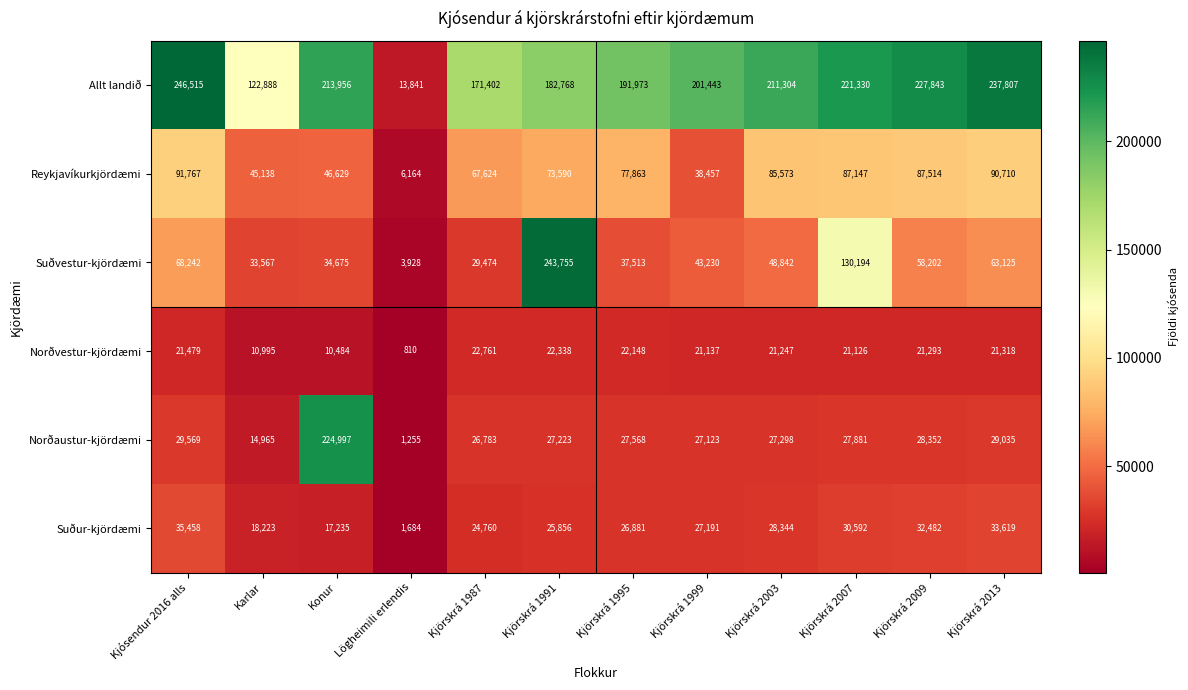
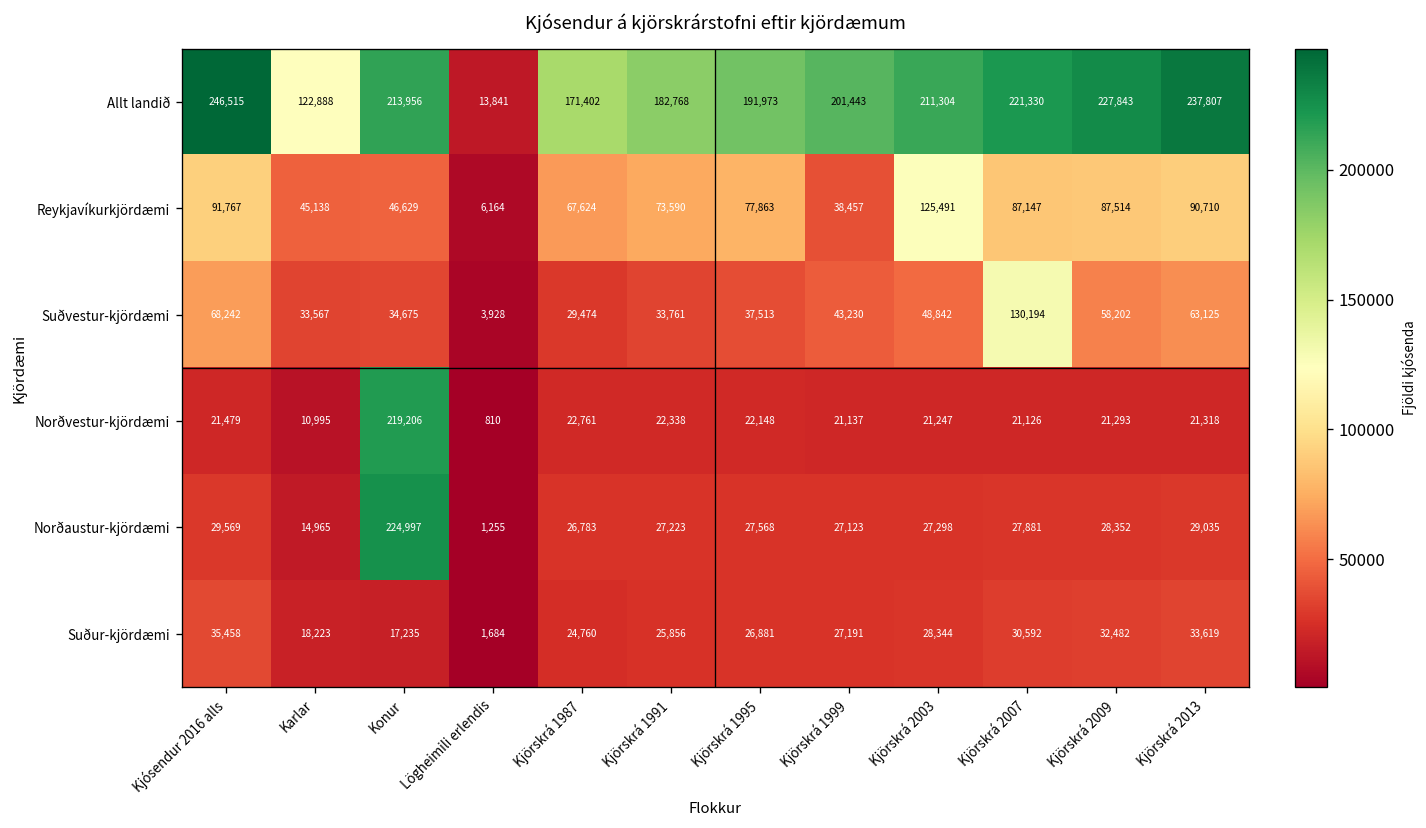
  {
    "Allt landið": {
      "Kjósendur 2016 alls": "246,515",
      "Karlar": "122,888",
      "Konur": "213,956",
      "Lögheimili erlendis": "13,841",
      "Kjörskrá 1987": "171,402",
      "Kjörskrá 1991": "182,768",
      "Kjörskrá 1995": "191,973",
      "Kjörskrá 1999": "201,443",
      "Kjörskrá 2003": "211,304",
      "Kjörskrá 2007": "221,330",
      "Kjörskrá 2009": "227,843",
      "Kjörskrá 2013": "237,807"
    },
    "Reykjavíkurkjördæmi": {
      "Kjósendur 2016 alls": "91,767",
      "Karlar": "45,138",
      "Konur": "46,629",
      "Lögheimili erlendis": "6,164",
      "Kjörskrá 1987": "67,624",
      "Kjörskrá 1991": "73,590",
      "Kjörskrá 1995": "77,863",
      "Kjörskrá 1999": "38,457",
-     "Kjörskrá 2003": "85,573",
+     "Kjörskrá 2003": "125,491",
      "Kjörskrá 2007": "87,147",
      "Kjörskrá 2009": "87,514",
      "Kjörskrá 2013": "90,710"
    },
    "Suðvestur-kjördæmi": {
      "Kjósendur 2016 alls": "68,242",
      "Karlar": "33,567",
      "Konur": "34,675",
      "Lögheimili erlendis": "3,928",
      "Kjörskrá 1987": "29,474",
-     "Kjörskrá 1991": "243,755",
+     "Kjörskrá 1991": "33,761",
      "Kjörskrá 1995": "37,513",
      "Kjörskrá 1999": "43,230",
      "Kjörskrá 2003": "48,842",
      "Kjörskrá 2007": "130,194",
      "Kjörskrá 2009": "58,202",
      "Kjörskrá 2013": "63,125"
    },
    "Norðvestur-kjördæmi": {
      "Kjósendur 2016 alls": "21,479",
      "Karlar": "10,995",
-     "Konur": "10,484",
+     "Konur": "219,206",
      "Lögheimili erlendis": "810",
      "Kjörskrá 1987": "22,761",
      "Kjörskrá 1991": "22,338",
      "Kjörskrá 1995": "22,148",
      "Kjörskrá 1999": "21,137",
      "Kjörskrá 2003": "21,247",
      "Kjörskrá 2007": "21,126",
      "Kjörskrá 2009": "21,293",
      "Kjörskrá 2013": "21,318"
    },
    "Norðaustur-kjördæmi": {
      "Kjósendur 2016 alls": "29,569",
      "Karlar": "14,965",
      "Konur": "224,997",
      "Lögheimili erlendis": "1,255",
      "Kjörskrá 1987": "26,783",
      "Kjörskrá 1991": "27,223",
      "Kjörskrá 1995": "27,568",
      "Kjörskrá 1999": "27,123",
      "Kjörskrá 2003": "27,298",
      "Kjörskrá 2007": "27,881",
      "Kjörskrá 2009": "28,352",
      "Kjörskrá 2013": "29,035"
    },
    "Suður-kjördæmi": {
      "Kjósendur 2016 alls": "35,458",
      "Karlar": "18,223",
      "Konur": "17,235",
      "Lögheimili erlendis": "1,684",
      "Kjörskrá 1987": "24,760",
      "Kjörskrá 1991": "25,856",
      "Kjörskrá 1995": "26,881",
      "Kjörskrá 1999": "27,191",
      "Kjörskrá 2003": "28,344",
      "Kjörskrá 2007": "30,592",
      "Kjörskrá 2009": "32,482",
      "Kjörskrá 2013": "33,619"
    }
  }
